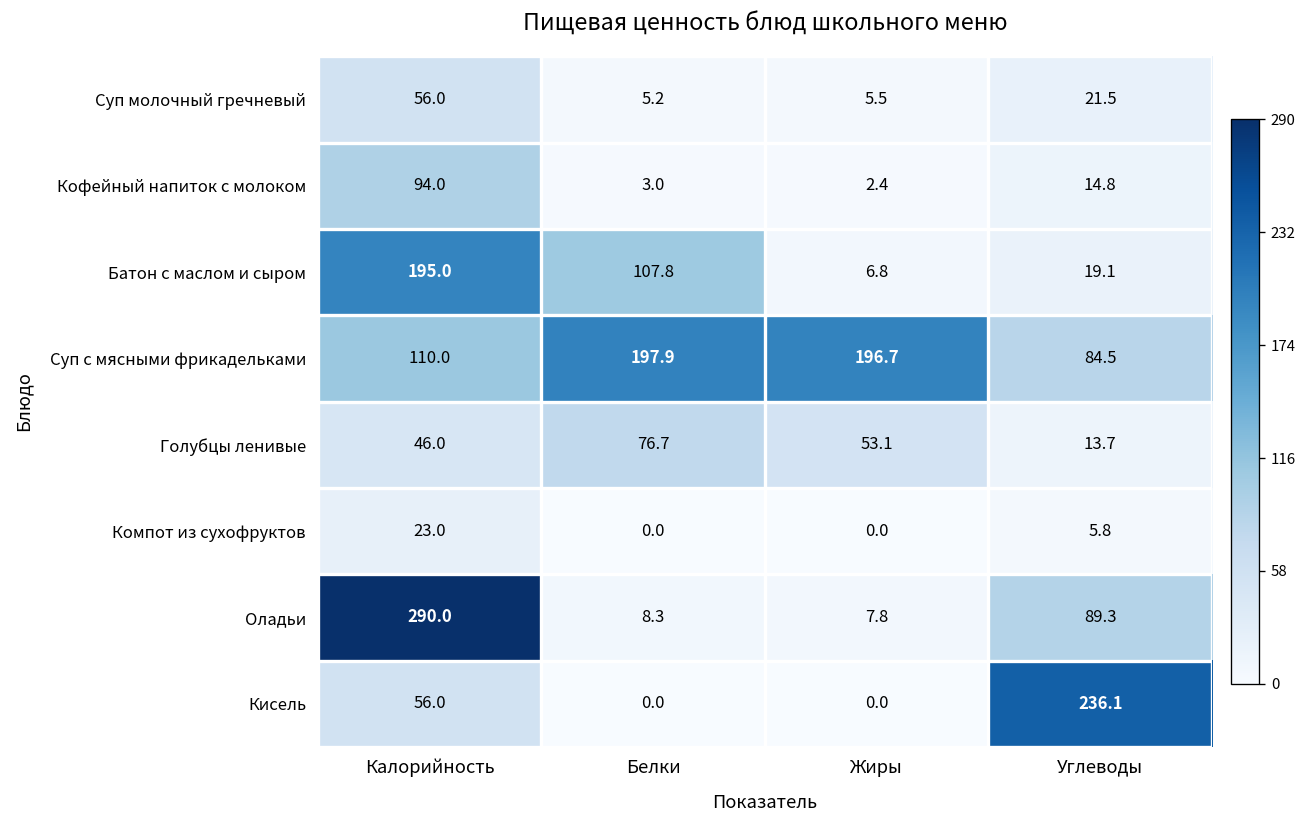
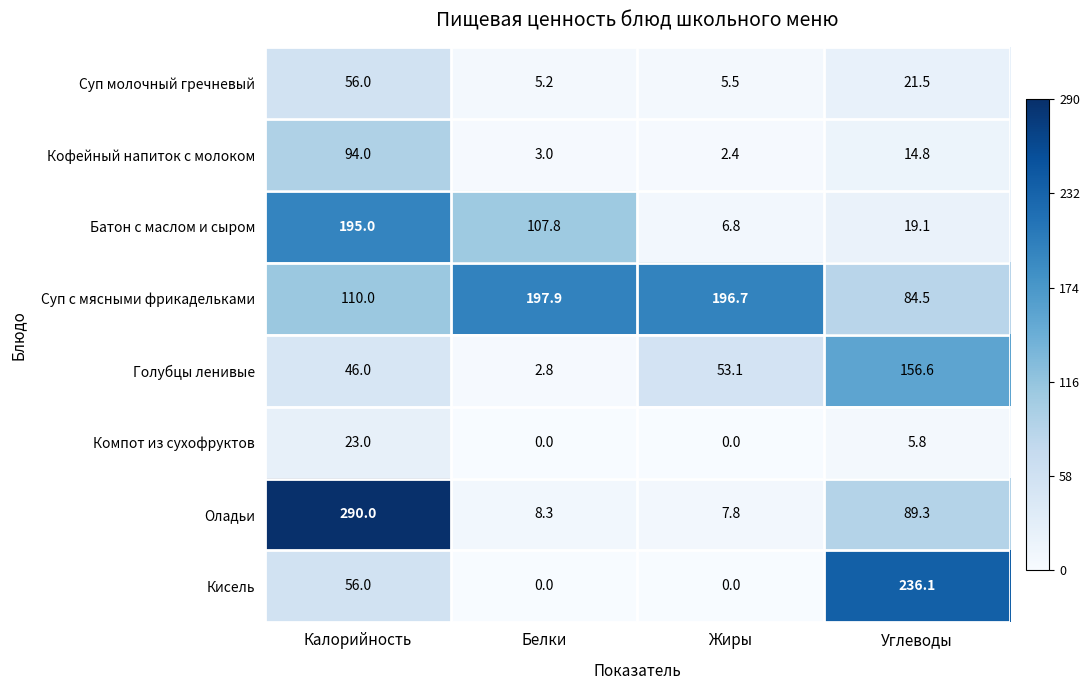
  {
    "Суп молочный гречневый": {
      "Калорийность": 56.0,
      "Белки": 5.2,
      "Жиры": 5.5,
      "Углеводы": 21.5
    },
    "Кофейный напиток с молоком": {
      "Калорийность": 94.0,
      "Белки": 3.0,
      "Жиры": 2.4,
      "Углеводы": 14.8
    },
    "Батон с маслом и сыром": {
      "Калорийность": 195.0,
      "Белки": 107.8,
      "Жиры": 6.8,
      "Углеводы": 19.1
    },
    "Суп с мясными фрикадельками": {
      "Калорийность": 110.0,
      "Белки": 197.9,
      "Жиры": 196.7,
      "Углеводы": 84.5
    },
    "Голубцы ленивые": {
      "Калорийность": 46.0,
-     "Белки": 76.7,
+     "Белки": 2.8,
      "Жиры": 53.1,
-     "Углеводы": 13.7
+     "Углеводы": 156.6
    },
    "Компот из сухофруктов": {
      "Калорийность": 23.0,
      "Белки": 0.0,
      "Жиры": 0.0,
      "Углеводы": 5.8
    },
    "Оладьи": {
      "Калорийность": 290.0,
      "Белки": 8.3,
      "Жиры": 7.8,
      "Углеводы": 89.3
    },
    "Кисель": {
      "Калорийность": 56.0,
      "Белки": 0.0,
      "Жиры": 0.0,
      "Углеводы": 236.1
    }
  }
